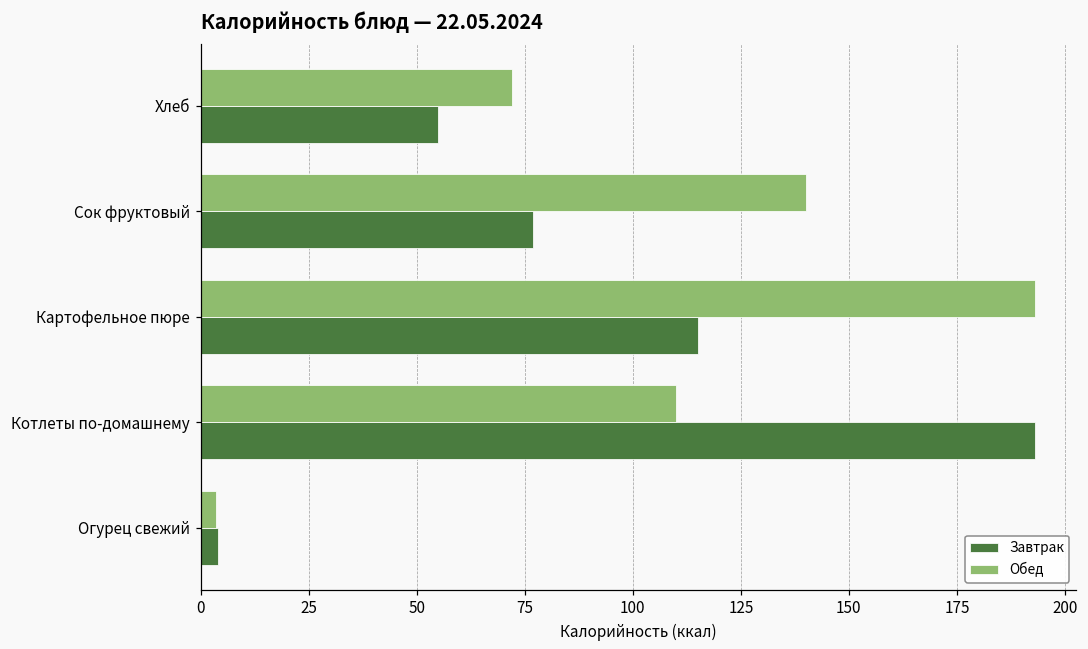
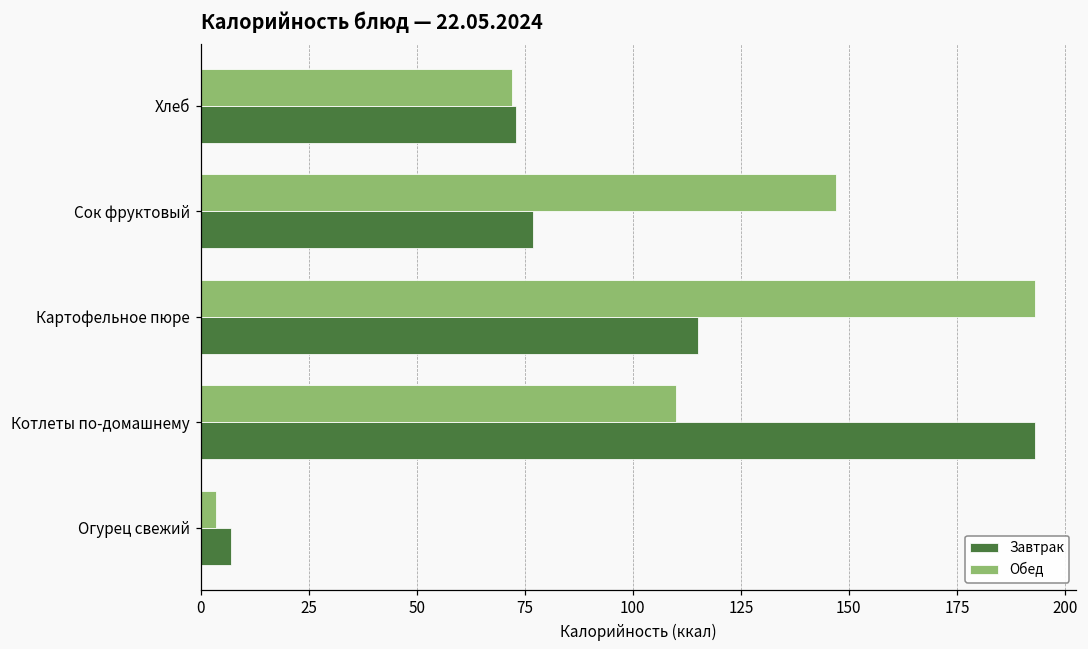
  {
    "Завтрак": {
-     "Хлеб": 55,
+     "Хлеб": 73,
      "Сок фруктовый": 77,
      "Картофельное пюре": 115,
      "Котлеты по-домашнему": 193,
-     "Огурец свежий": 4
+     "Огурец свежий": 7
    },
    "Обед": {
      "Хлеб": 72,
-     "Сок фруктовый": 140,
+     "Сок фруктовый": 147,
      "Картофельное пюре": 193,
      "Котлеты по-домашнему": 110,
      "Огурец свежий": 4
    }
  }
